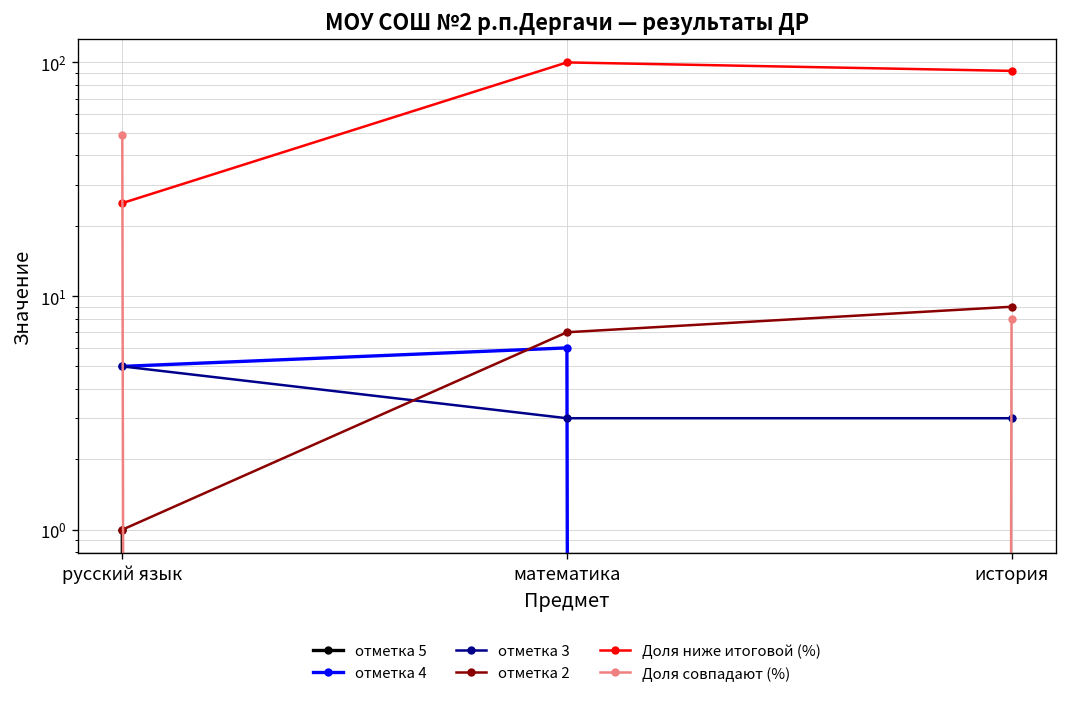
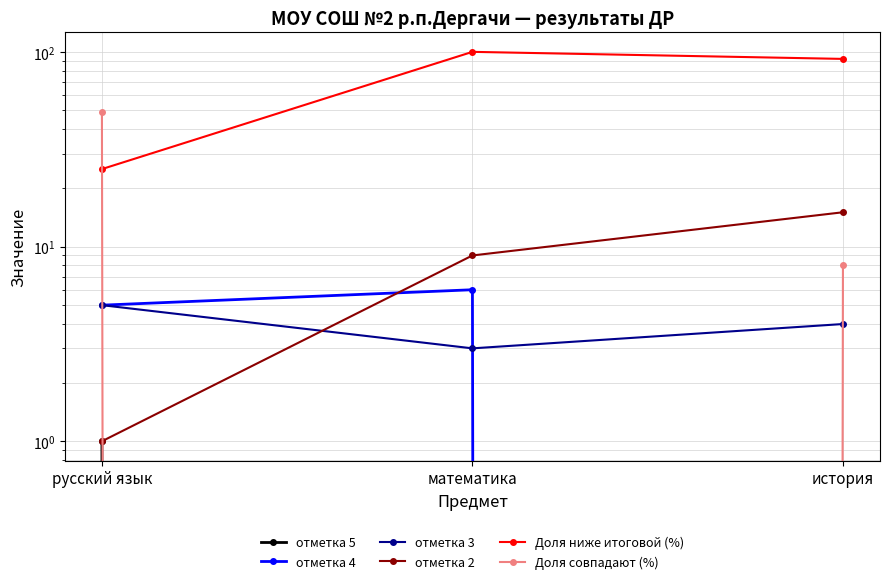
  {
    "отметка 4": {
      "математика": 6
    },
    "отметка 3": {
      "математика": 3,
-     "история": 3
+     "история": 4
    },
    "отметка 2": {
-     "математика": 7,
-     "история": 9
+     "математика": 9,
+     "история": 15
    },
    "Доля ниже итоговой (%)": {
      "русский язык": 25,
      "математика": 100,
      "история": 90
    },
    "Доля совпадают (%)": {
      "русский язык": 49,
      "история": 8
    }
  }
